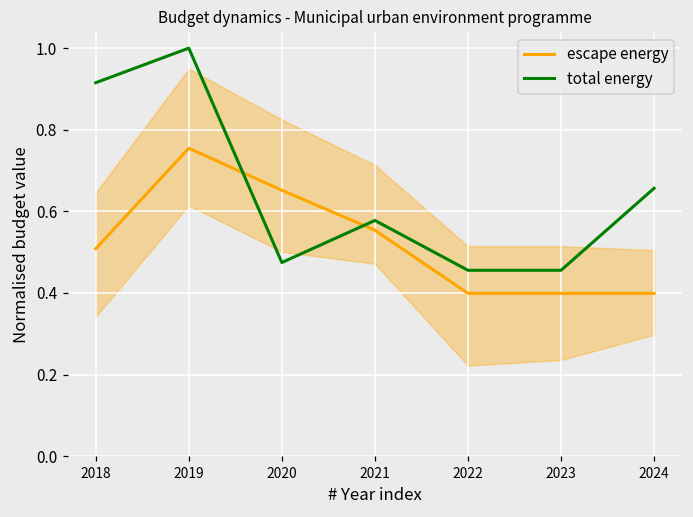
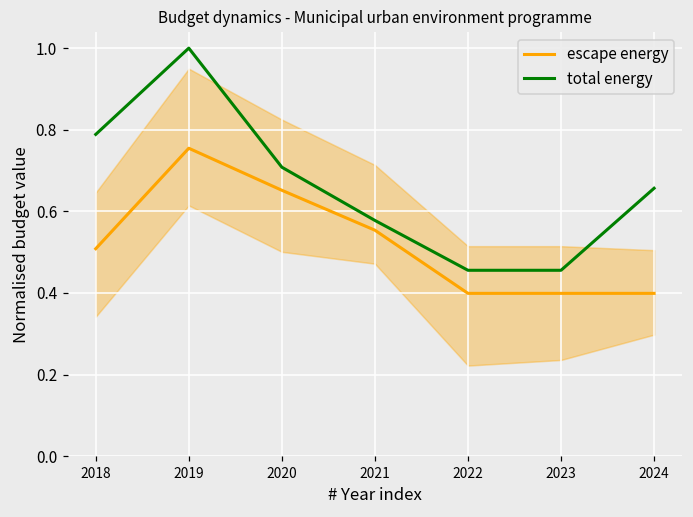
  {
    "total energy": {
-     "2018": 0.92,
+     "2018": 0.79,
      "2019": 1.00,
-     "2020": 0.47,
+     "2020": 0.71,
      "2021": 0.58,
      "2022": 0.46,
      "2023": 0.46,
      "2024": 0.66
    }
  }
